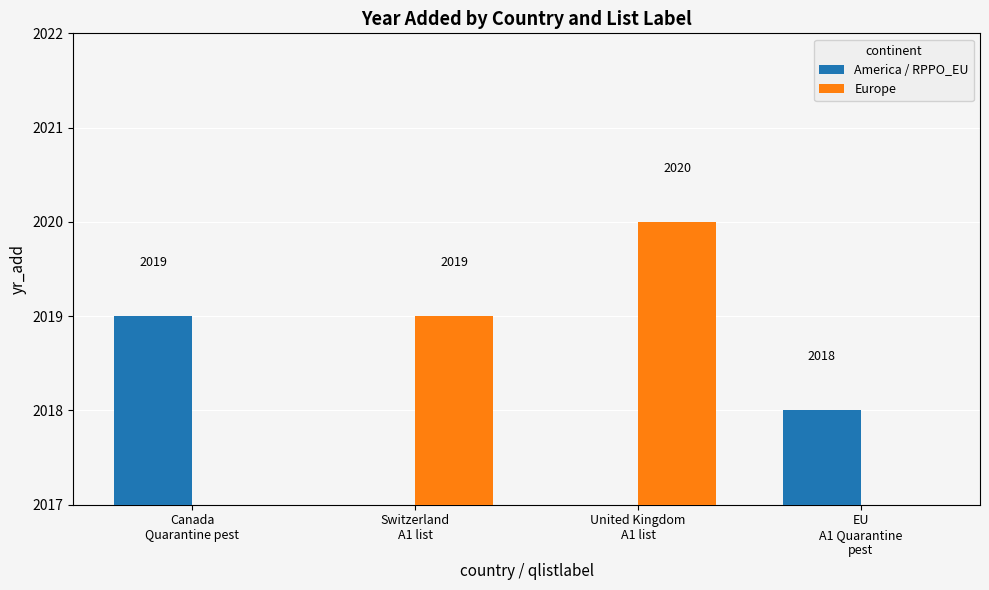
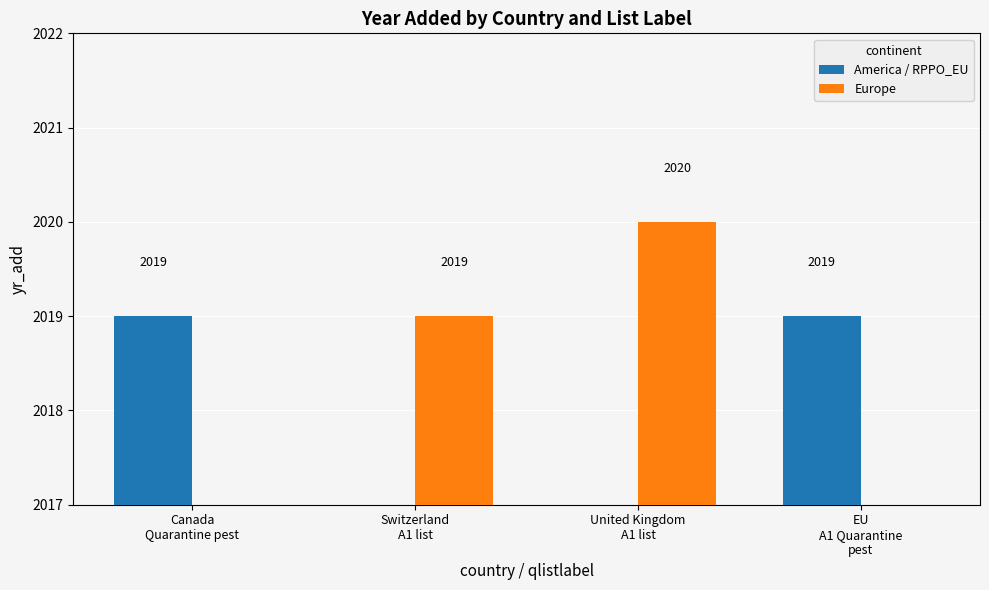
  {
    "America / RPPO_EU": {
-     "EU A1 Quarantine pest": 2018
+     "EU A1 Quarantine pest": 2019
    },
    "Europe": {
      "Switzerland A1 list": 2019.0,
      "United Kingdom A1 list": 2020.0
    }
  }
